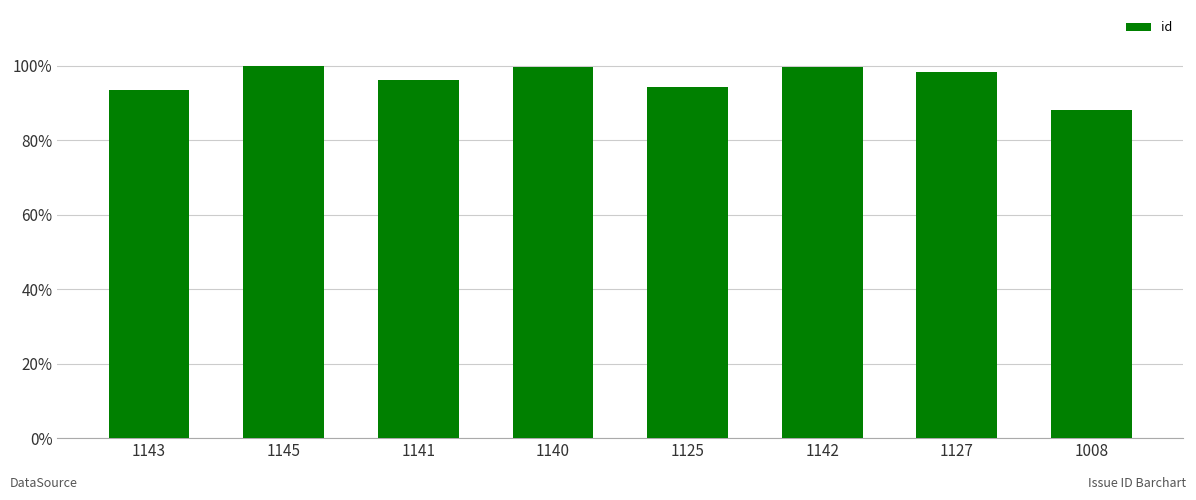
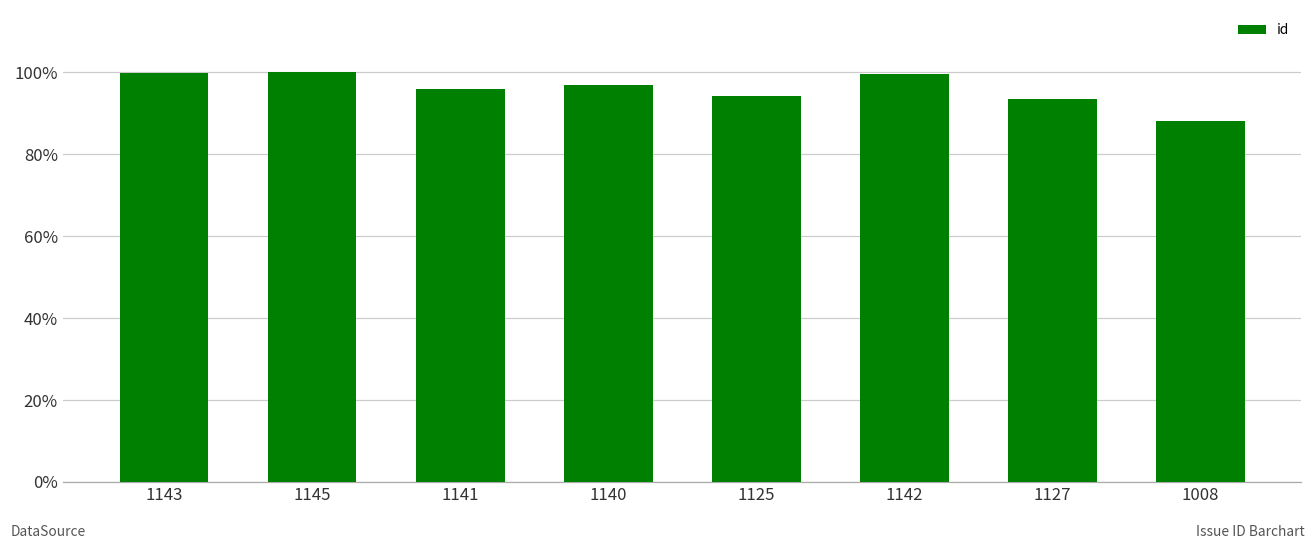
  {
-   "1143": "94%",
+   "1143": "100%",
    "1145": "100%",
    "1141": "96%",
-   "1140": "100%",
+   "1140": "97%",
    "1125": "94%",
    "1142": "100%",
-   "1127": "98%",
+   "1127": "93%",
    "1008": "88%"
  }
